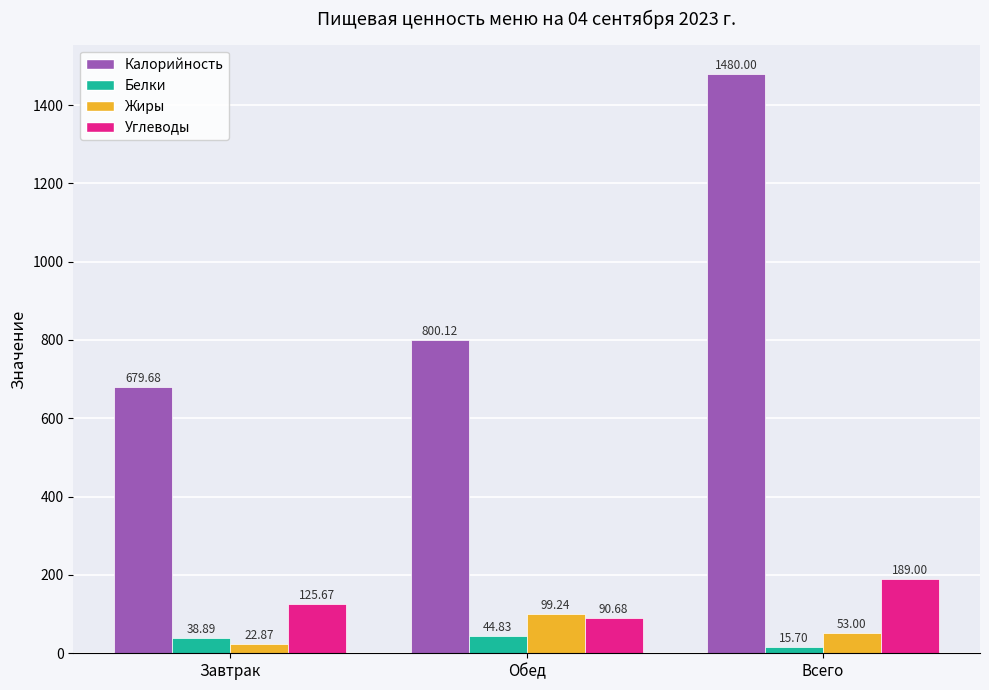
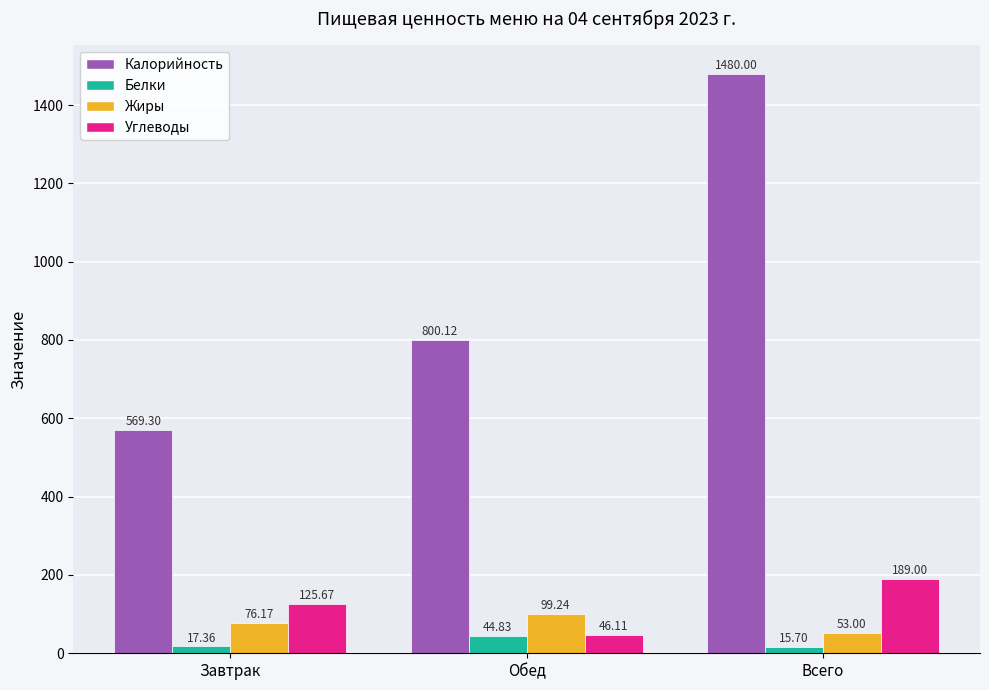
  {
    "Калорийность": {
-     "Завтрак": 679.68,
+     "Завтрак": 569.30,
      "Обед": 800.12,
      "Всего": 1480.00
    },
    "Белки": {
-     "Завтрак": 38.89,
+     "Завтрак": 17.36,
      "Обед": 44.83,
      "Всего": 15.70
    },
    "Жиры": {
-     "Завтрак": 22.87,
+     "Завтрак": 76.17,
      "Обед": 99.24,
      "Всего": 53.00
    },
    "Углеводы": {
      "Завтрак": 125.67,
-     "Обед": 90.68,
+     "Обед": 46.11,
      "Всего": 189.00
    }
  }
